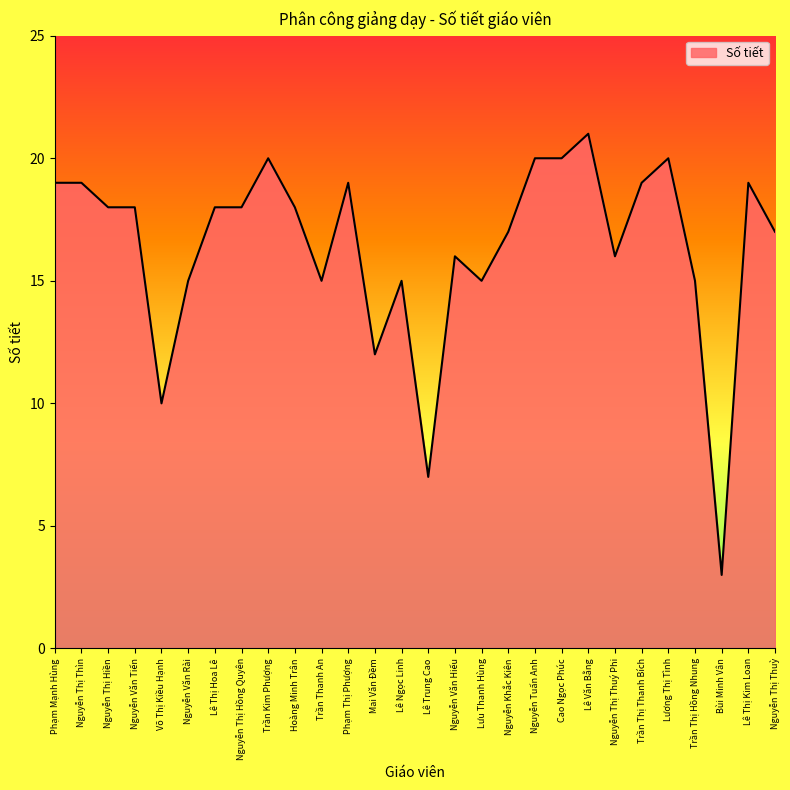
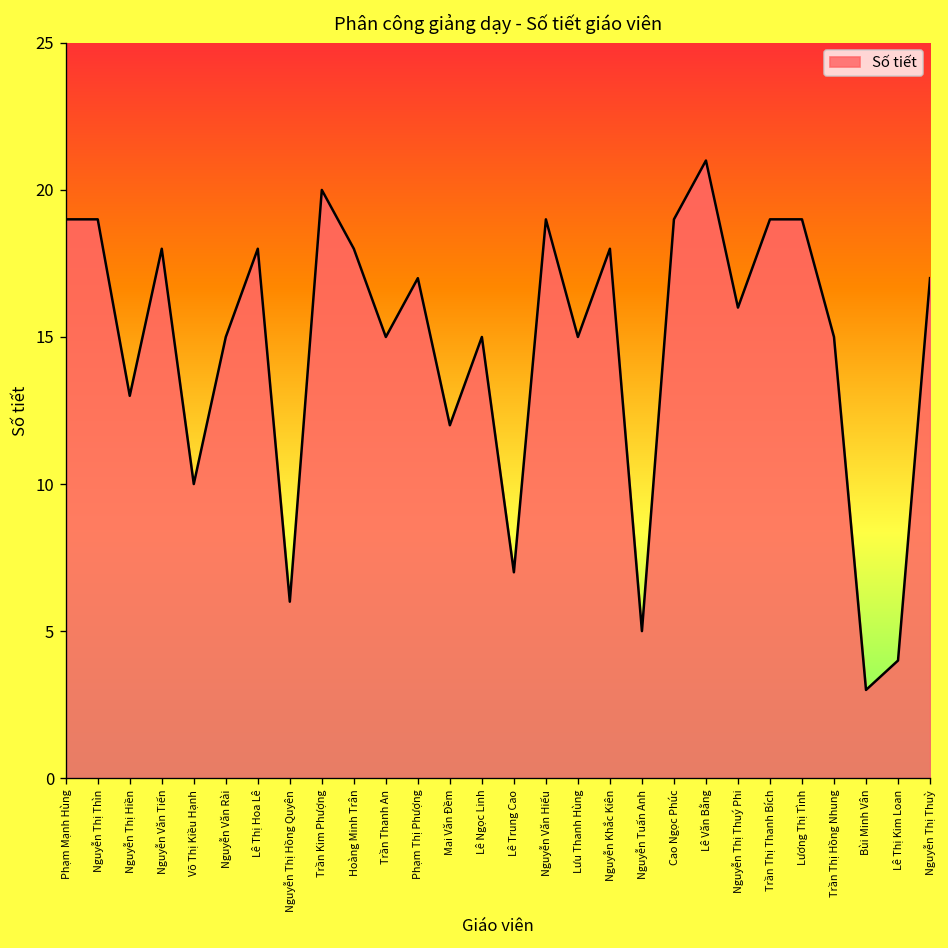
  {
    "Phạm Mạnh Hùng": 19,
    "Nguyễn Thị Thìn": 19,
-   "Nguyễn Thị Hiền": 18,
+   "Nguyễn Thị Hiền": 13,
    "Nguyễn Văn Tiến": 18,
    "Võ Thị Kiều Hạnh": 10,
    "Nguyễn Văn Rài": 15,
    "Lê Thị Hoa Lê": 18,
-   "Nguyễn Thị Hồng Quyên": 18,
+   "Nguyễn Thị Hồng Quyên": 6,
    "Trần Kim Phượng": 20,
    "Hoàng Minh Trân": 18,
    "Trần Thanh An": 15,
-   "Phạm Thị Phượng": 19,
+   "Phạm Thị Phượng": 17,
    "Mai Văn Đềm": 12,
    "Lê Ngọc Linh": 15,
    "Lê Trung Cao": 7,
-   "Nguyễn Văn Hiếu": 16,
+   "Nguyễn Văn Hiếu": 19,
    "Lưu Thanh Hùng": 15,
-   "Nguyễn Khắc Kiên": 17,
-   "Nguyễn Tuấn Anh": 20,
-   "Cao Ngọc Phúc": 20,
+   "Nguyễn Khắc Kiên": 18,
+   "Nguyễn Tuấn Anh": 5,
+   "Cao Ngọc Phúc": 19,
    "Lê Văn Bằng": 21,
    "Nguyễn Thị Thuý Phi": 16,
    "Trần Thị Thanh Bích": 19,
-   "Lương Thị Tình": 20,
+   "Lương Thị Tình": 19,
    "Trần Thị Hồng Nhung": 15,
    "Bùi Minh Vân": 3,
-   "Lê Thị Kim Loan": 19,
+   "Lê Thị Kim Loan": 4,
    "Nguyễn Thị Thuỳ": 17
  }
